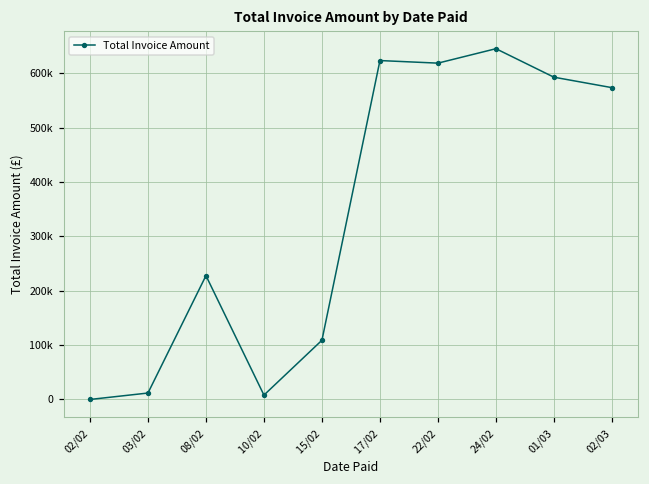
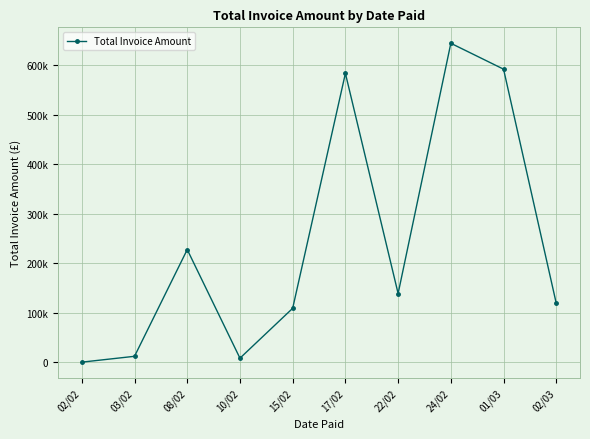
  {
    "02/02": 0,
    "03/02": 10000,
    "08/02": 230000,
    "10/02": 10000,
    "15/02": 110000,
-   "17/02": 620000,
-   "22/02": 620000,
+   "17/02": 580000,
+   "22/02": 140000,
    "24/02": 640000,
    "01/03": 590000,
-   "02/03": 570000
+   "02/03": 120000
  }
